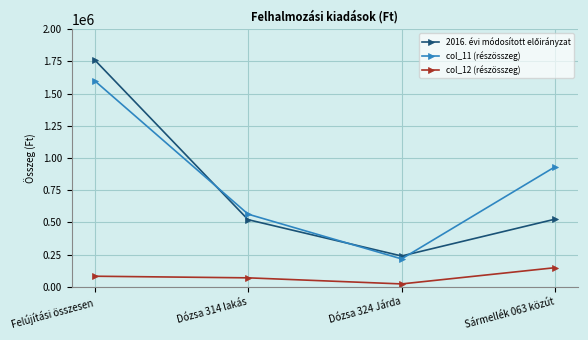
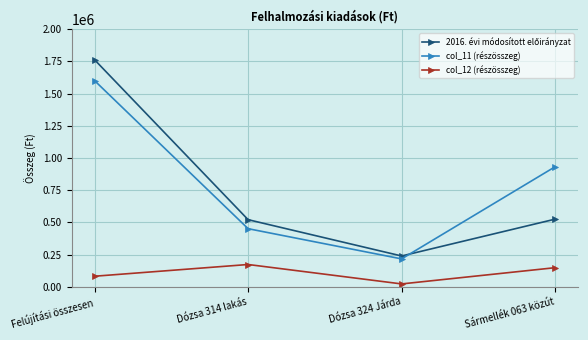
  {
    "2016. évi módosított előirányzat": {
      "Felújítási összesen": 1760000,
      "Dózsa 314 lakás": 520000,
      "Dózsa 324 Járda": 240000,
      "Sármellék 063 közút": 530000
    },
    "col_11 (részösszeg)": {
      "Felújítási összesen": 1600000,
-     "Dózsa 314 lakás": 560000,
+     "Dózsa 314 lakás": 450000,
      "Dózsa 324 Járda": 220000,
      "Sármellék 063 közút": 930000
    },
    "col_12 (részösszeg)": {
      "Felújítási összesen": 80000,
-     "Dózsa 314 lakás": 70000,
+     "Dózsa 314 lakás": 170000,
      "Dózsa 324 Járda": 20000,
      "Sármellék 063 közút": 150000
    }
  }
